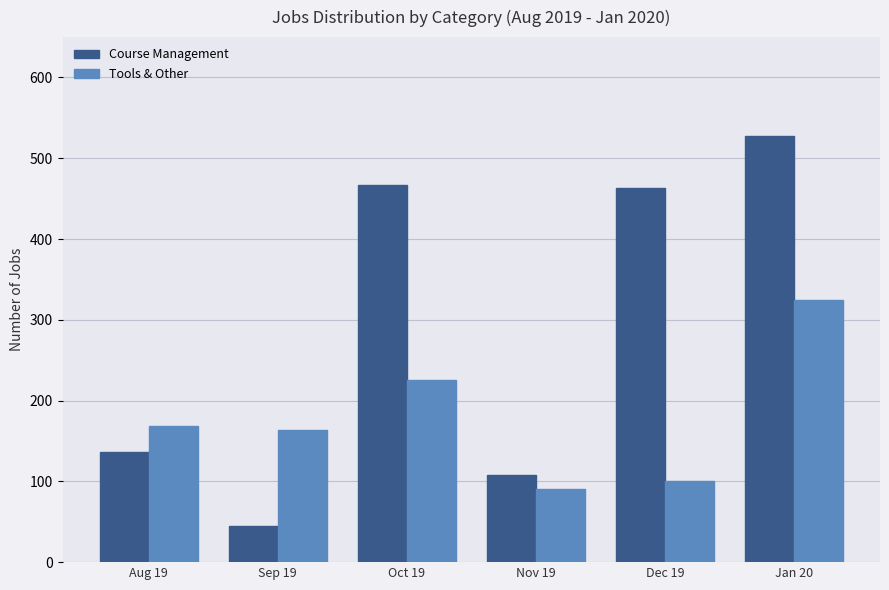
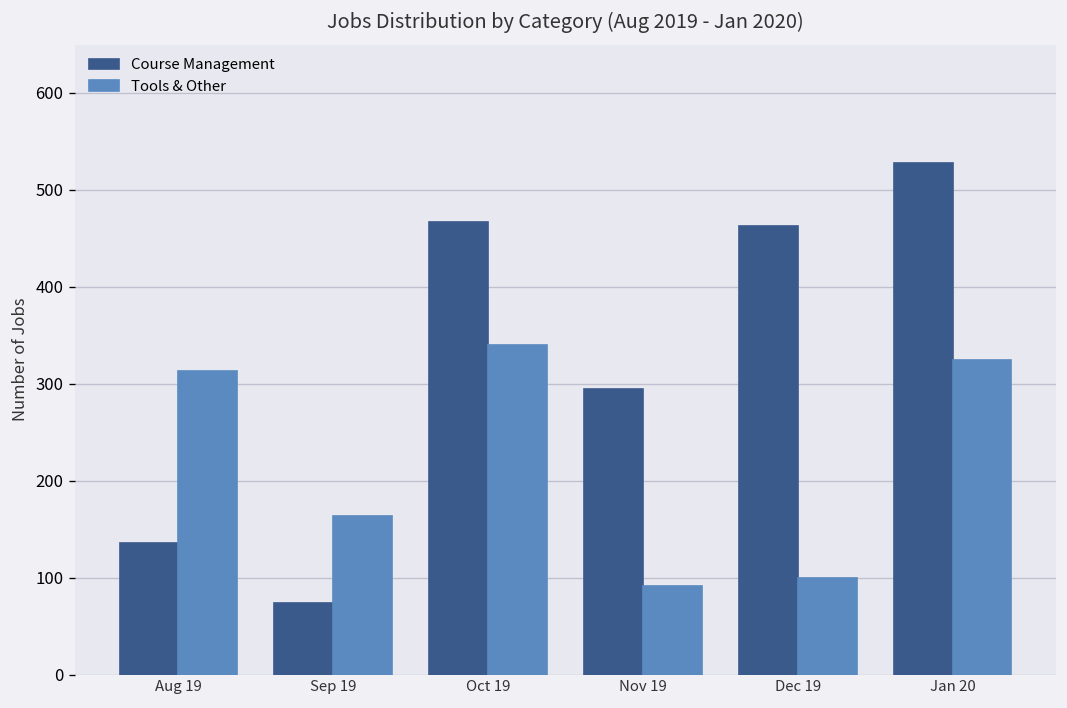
  {
    "Course Management": {
      "Aug 19": 140,
-     "Sep 19": 50,
+     "Sep 19": 70,
      "Oct 19": 470,
-     "Nov 19": 110,
+     "Nov 19": 300,
      "Dec 19": 460,
      "Jan 20": 530
    },
    "Tools & Other": {
-     "Aug 19": 170,
+     "Aug 19": 310,
      "Sep 19": 160,
-     "Oct 19": 230,
+     "Oct 19": 340,
      "Nov 19": 90,
      "Dec 19": 100,
      "Jan 20": 330
    }
  }
